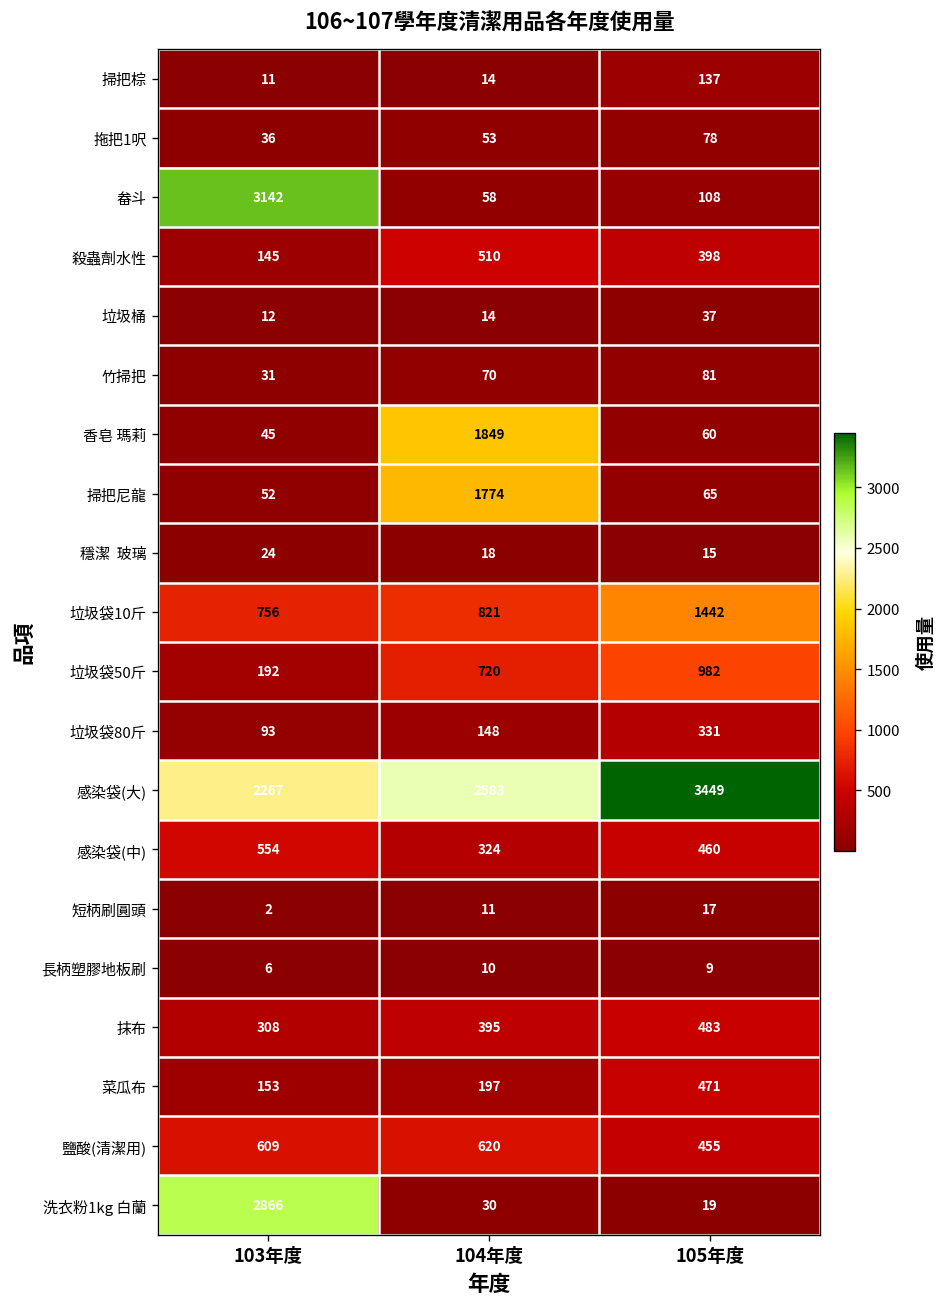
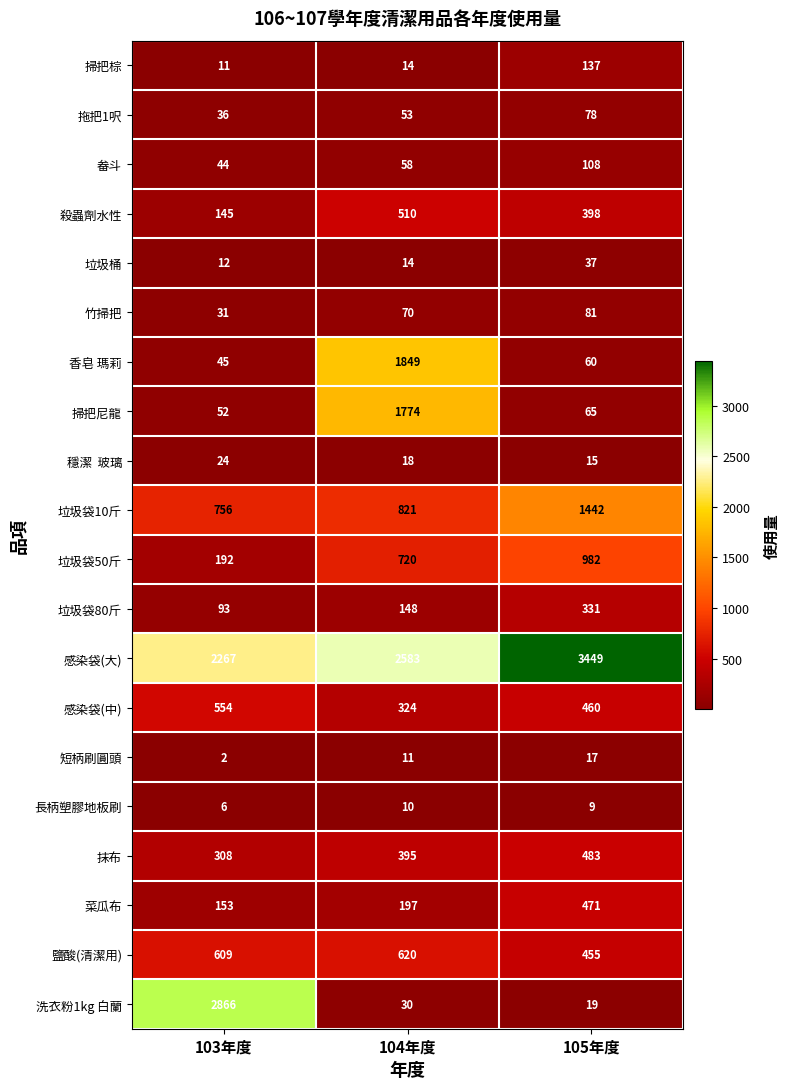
  {
    "掃把棕": {
      "103年度": 11,
      "104年度": 14,
      "105年度": 137
    },
    "拖把1呎": {
      "103年度": 36,
      "104年度": 53,
      "105年度": 78
    },
    "畚斗": {
-     "103年度": 3142,
+     "103年度": 44,
      "104年度": 58,
      "105年度": 108
    },
    "殺蟲劑水性": {
      "103年度": 145,
      "104年度": 510,
      "105年度": 398
    },
    "垃圾桶": {
      "103年度": 12,
      "104年度": 14,
      "105年度": 37
    },
    "竹掃把": {
      "103年度": 31,
      "104年度": 70,
      "105年度": 81
    },
    "香皂 瑪莉": {
      "103年度": 45,
      "104年度": 1849,
      "105年度": 60
    },
    "掃把尼龍": {
      "103年度": 52,
      "104年度": 1774,
      "105年度": 65
    },
    "穩潔 玻璃": {
      "103年度": 24,
      "104年度": 18,
      "105年度": 15
    },
    "垃圾袋10斤": {
      "103年度": 756,
      "104年度": 821,
      "105年度": 1442
    },
    "垃圾袋50斤": {
      "103年度": 192,
      "104年度": 720,
      "105年度": 982
    },
    "垃圾袋80斤": {
      "103年度": 93,
      "104年度": 148,
      "105年度": 331
    },
    "感染袋(大)": {
      "103年度": 2267,
      "104年度": 2583,
      "105年度": 3449
    },
    "感染袋(中)": {
      "103年度": 554,
      "104年度": 324,
      "105年度": 460
    },
    "短柄刷圓頭": {
      "103年度": 2,
      "104年度": 11,
      "105年度": 17
    },
    "長柄塑膠地板刷": {
      "103年度": 6,
      "104年度": 10,
      "105年度": 9
    },
    "抹布": {
      "103年度": 308,
      "104年度": 395,
      "105年度": 483
    },
    "菜瓜布": {
      "103年度": 153,
      "104年度": 197,
      "105年度": 471
    },
    "鹽酸(清潔用)": {
      "103年度": 609,
      "104年度": 620,
      "105年度": 455
    },
    "洗衣粉1kg 白蘭": {
      "103年度": 2866,
      "104年度": 30,
      "105年度": 19
    }
  }
